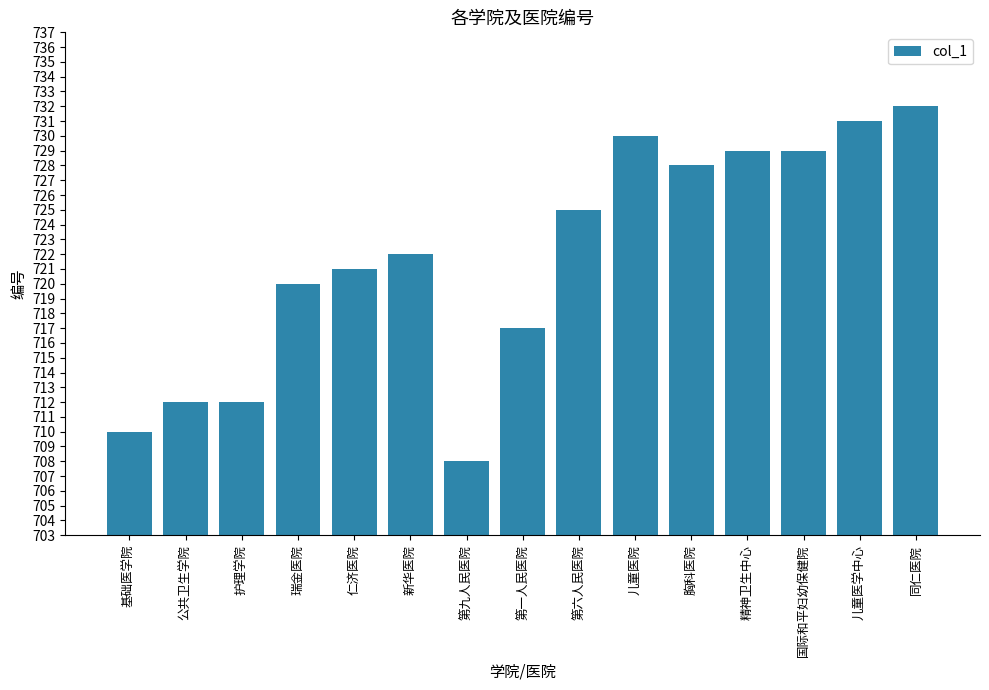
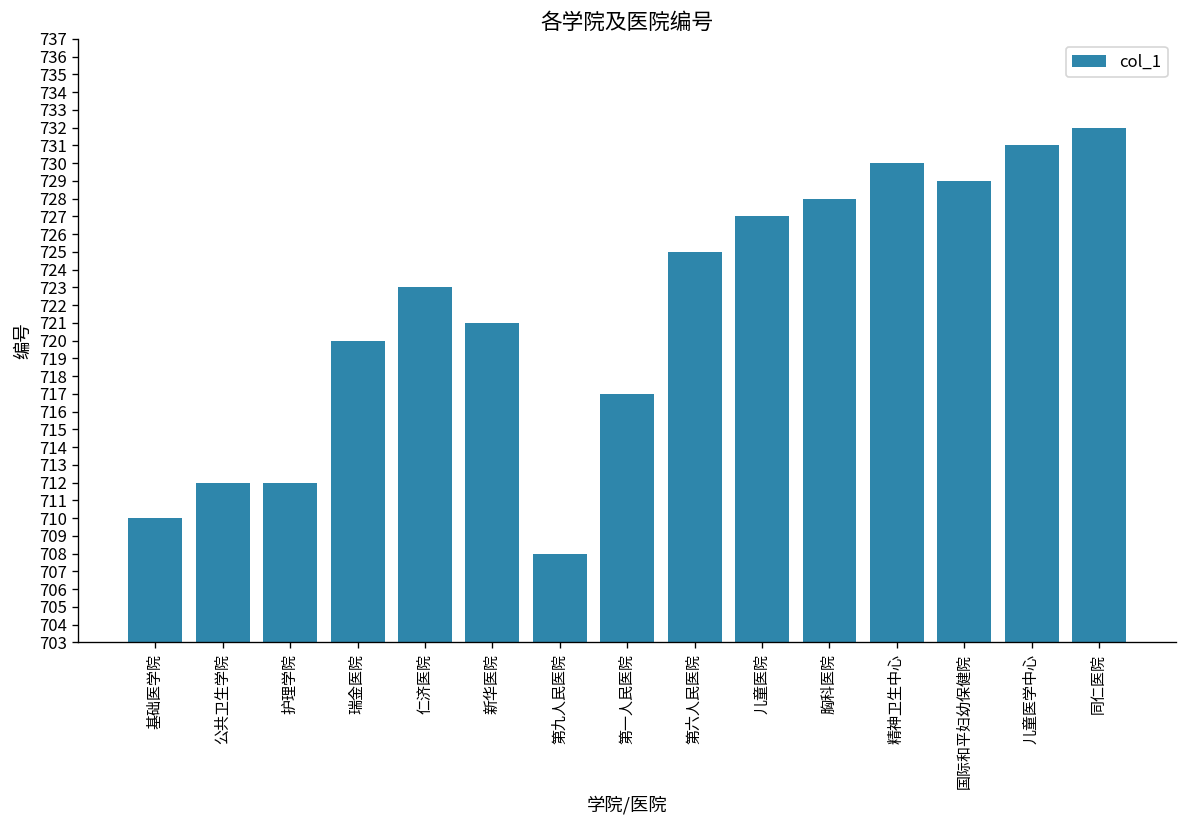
  {
    "基础医学院": 710,
    "公共卫生学院": 712,
    "护理学院": 712,
    "瑞金医院": 720,
-   "仁济医院": 721,
-   "新华医院": 722,
+   "仁济医院": 723,
+   "新华医院": 721,
    "第九人民医院": 708,
    "第一人民医院": 717,
    "第六人民医院": 725,
-   "儿童医院": 730,
+   "儿童医院": 727,
    "胸科医院": 728,
-   "精神卫生中心": 729,
+   "精神卫生中心": 730,
    "国际和平妇幼保健院": 729,
    "儿童医学中心": 731,
    "同仁医院": 732
  }
